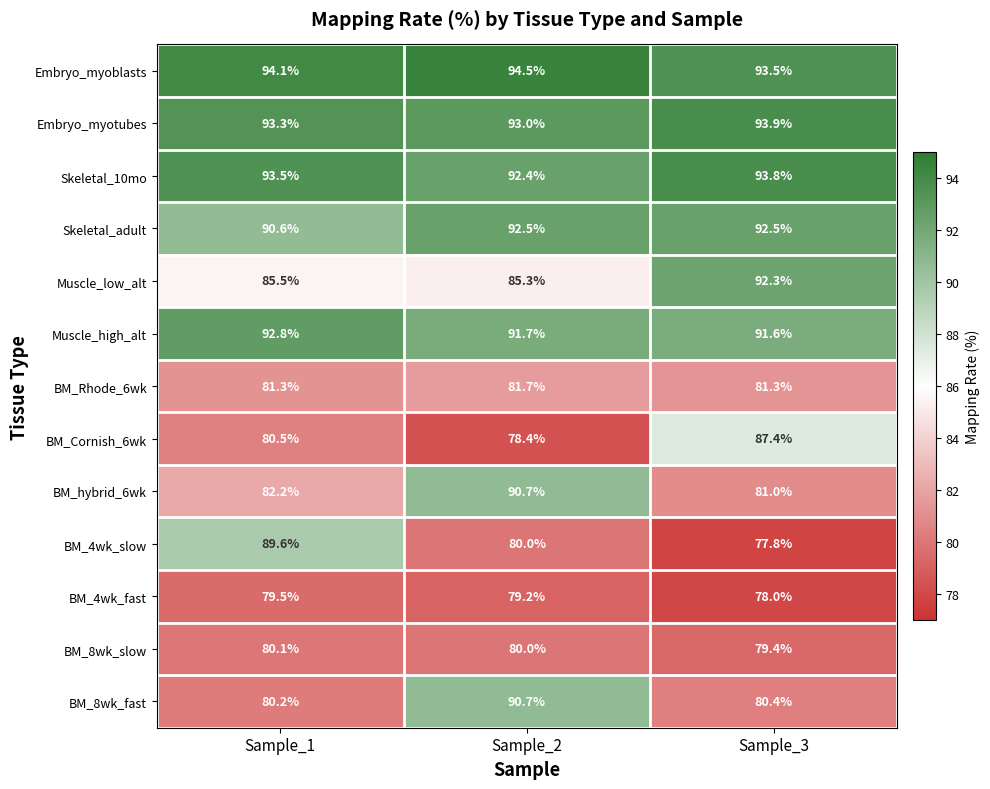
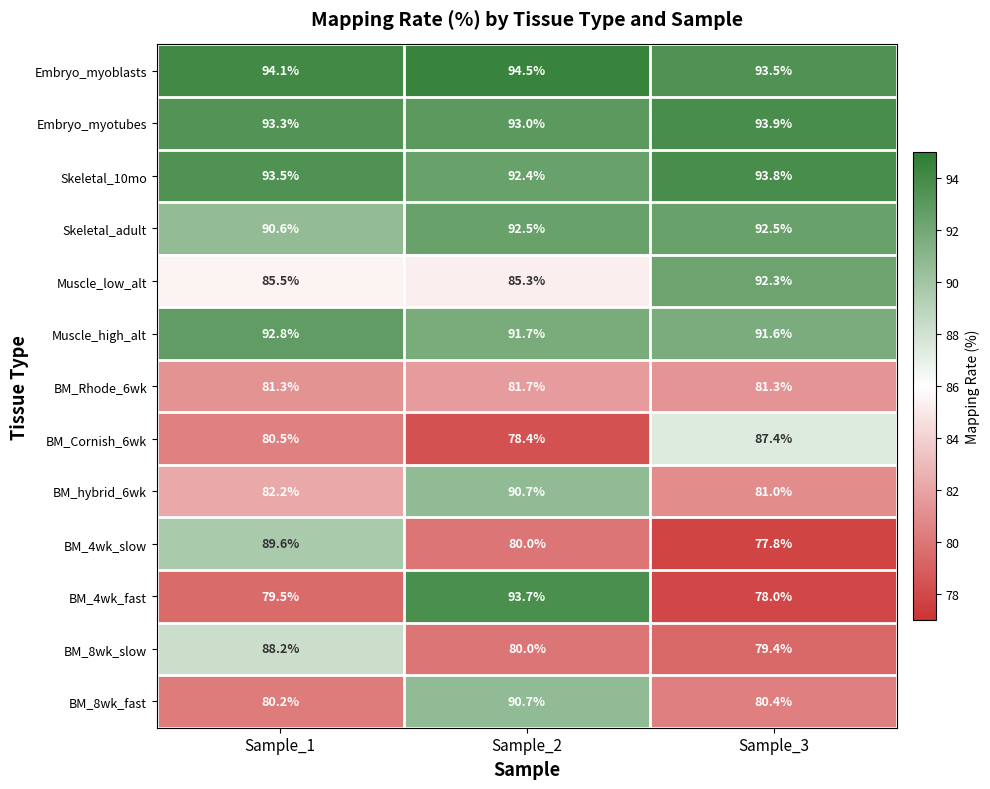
  {
    "Embryo_myoblasts": {
      "Sample_1": "94.1%",
      "Sample_2": "94.5%",
      "Sample_3": "93.5%"
    },
    "Embryo_myotubes": {
      "Sample_1": "93.3%",
      "Sample_2": "93.0%",
      "Sample_3": "93.9%"
    },
    "Skeletal_10mo": {
      "Sample_1": "93.5%",
      "Sample_2": "92.4%",
      "Sample_3": "93.8%"
    },
    "Skeletal_adult": {
      "Sample_1": "90.6%",
      "Sample_2": "92.5%",
      "Sample_3": "92.5%"
    },
    "Muscle_low_alt": {
      "Sample_1": "85.5%",
      "Sample_2": "85.3%",
      "Sample_3": "92.3%"
    },
    "Muscle_high_alt": {
      "Sample_1": "92.8%",
      "Sample_2": "91.7%",
      "Sample_3": "91.6%"
    },
    "BM_Rhode_6wk": {
      "Sample_1": "81.3%",
      "Sample_2": "81.7%",
      "Sample_3": "81.3%"
    },
    "BM_Cornish_6wk": {
      "Sample_1": "80.5%",
      "Sample_2": "78.4%",
      "Sample_3": "87.4%"
    },
    "BM_hybrid_6wk": {
      "Sample_1": "82.2%",
      "Sample_2": "90.7%",
      "Sample_3": "81.0%"
    },
    "BM_4wk_slow": {
      "Sample_1": "89.6%",
      "Sample_2": "80.0%",
      "Sample_3": "77.8%"
    },
    "BM_4wk_fast": {
      "Sample_1": "79.5%",
-     "Sample_2": "79.2%",
+     "Sample_2": "93.7%",
      "Sample_3": "78.0%"
    },
    "BM_8wk_slow": {
-     "Sample_1": "80.1%",
+     "Sample_1": "88.2%",
      "Sample_2": "80.0%",
      "Sample_3": "79.4%"
    },
    "BM_8wk_fast": {
      "Sample_1": "80.2%",
      "Sample_2": "90.7%",
      "Sample_3": "80.4%"
    }
  }
